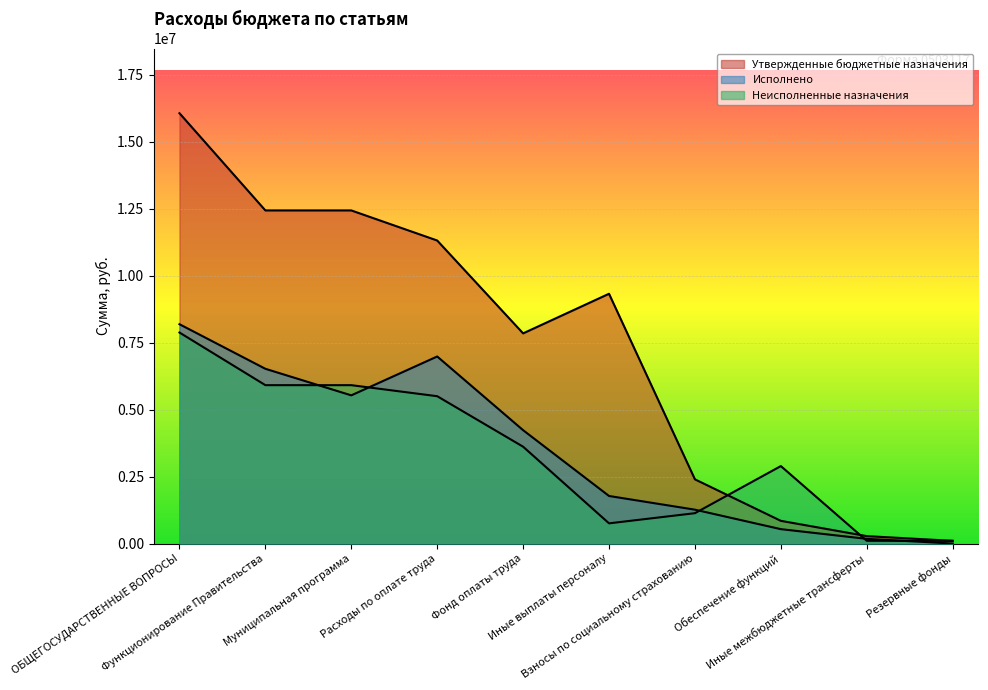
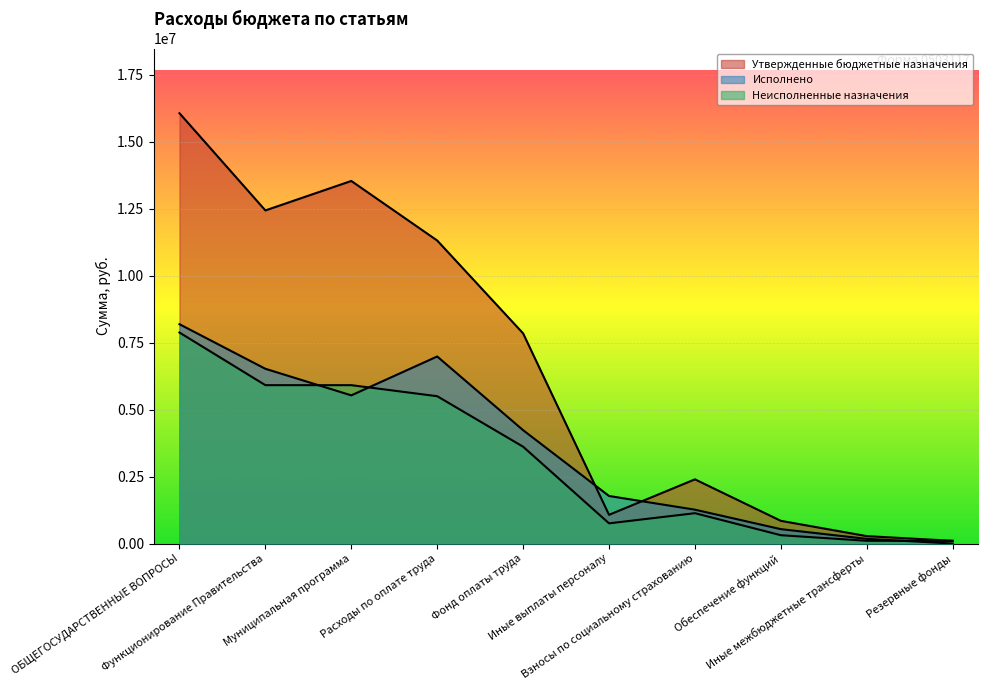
  {
    "Утвержденные бюджетные назначения": {
      "ОБЩЕГОСУДАРСТВЕННЫЕ ВОПРОСЫ": 16100000,
      "Функционирование Правительства": 12400000,
-     "Муниципальная программа": 12400000,
+     "Муниципальная программа": 13500000,
      "Расходы по оплате труда": 11300000,
      "Фонд оплаты труда": 7800000,
-     "Иные выплаты персоналу": 9300000,
+     "Иные выплаты персоналу": 1100000,
      "Взносы по социальному страхованию": 2400000,
      "Обеспечение функций": 800000,
      "Иные межбюджетные трансферты": 300000
    },
    "Исполнено": {
      "ОБЩЕГОСУДАРСТВЕННЫЕ ВОПРОСЫ": 8200000,
      "Функционирование Правительства": 6500000,
      "Муниципальная программа": 5500000,
      "Расходы по оплате труда": 7000000,
      "Фонд оплаты труда": 4200000,
      "Иные выплаты персоналу": 1800000,
      "Взносы по социальному страхованию": 1300000,
      "Обеспечение функций": 500000,
      "Резервные фонды": 0
    },
    "Неисполненные назначения": {
      "ОБЩЕГОСУДАРСТВЕННЫЕ ВОПРОСЫ": 7900000,
      "Функционирование Правительства": 5900000,
      "Муниципальная программа": 5900000,
      "Расходы по оплате труда": 5500000,
      "Фонд оплаты труда": 3600000,
      "Иные выплаты персоналу": 800000,
      "Взносы по социальному страхованию": 1100000,
-     "Обеспечение функций": 2900000
+     "Обеспечение функций": 300000
    }
  }
